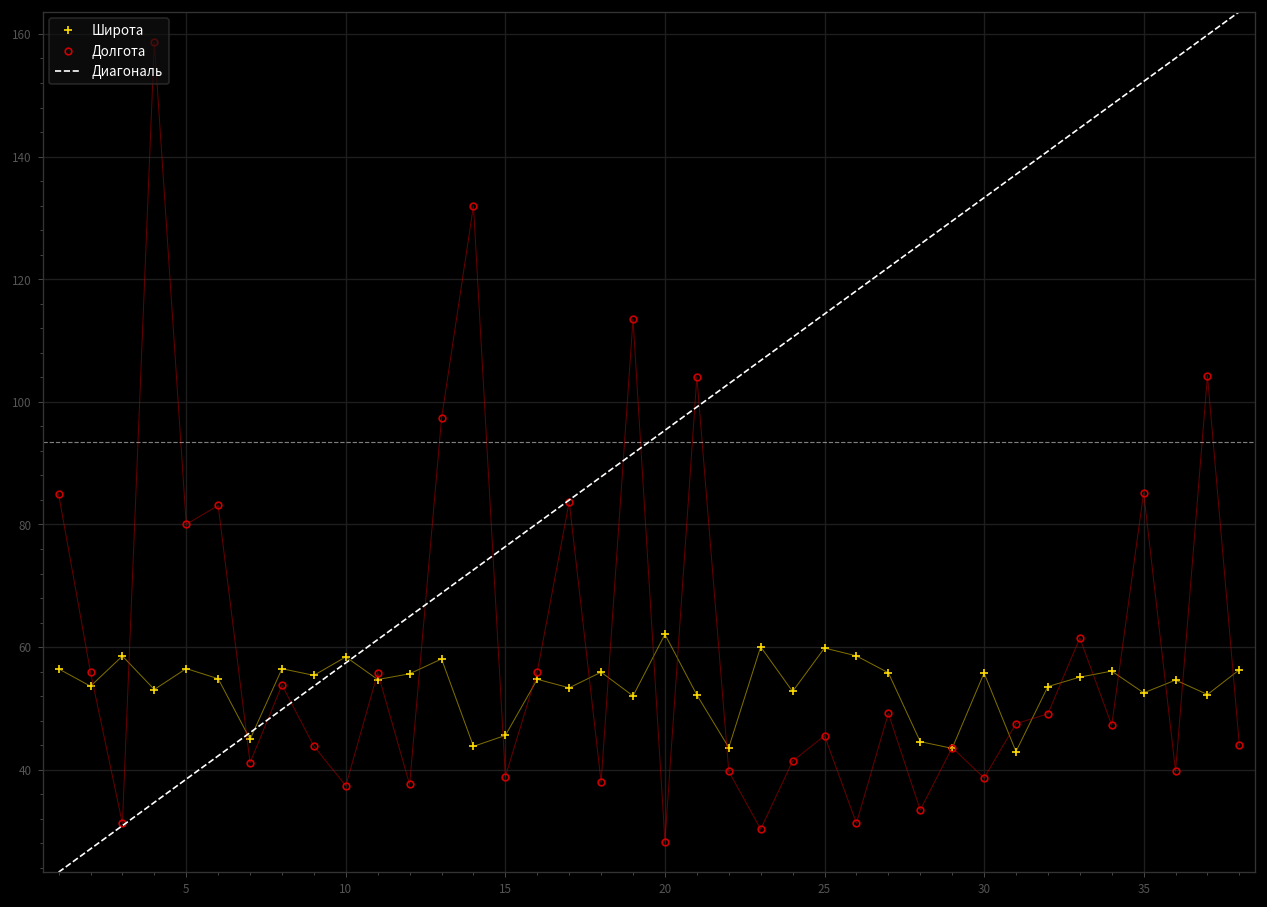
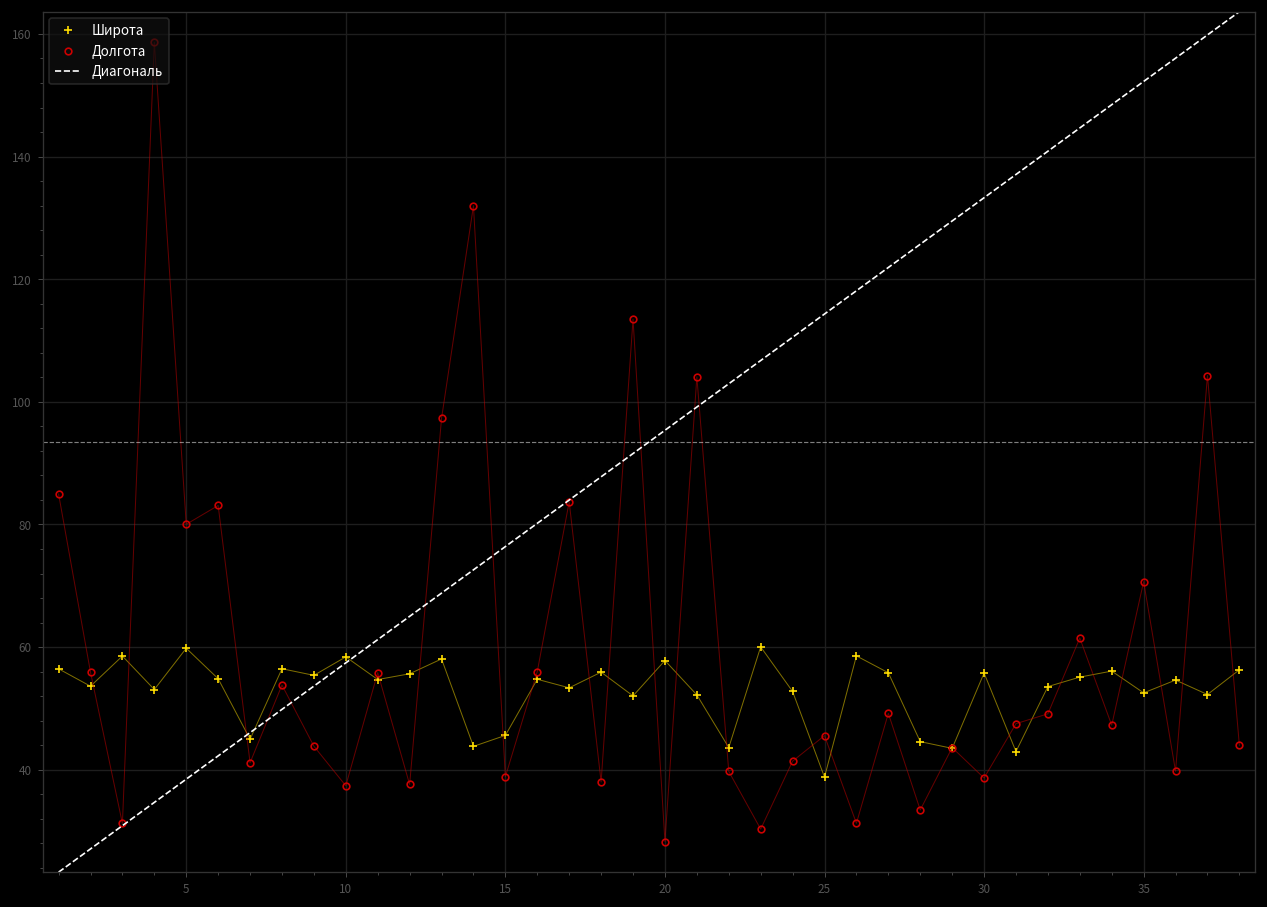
  {
    "Широта": {
-     "5": 57,
+     "5": 60,
      "10": 58,
      "15": 46,
-     "20": 62,
-     "25": 60,
+     "20": 58,
+     "25": 39,
      "30": 56,
      "35": 53
    },
    "Долгота": {
      "5": 80,
      "10": 37,
      "15": 39,
      "20": 28,
      "25": 46,
      "30": 39,
-     "35": 85
+     "35": 71
    }
  }
